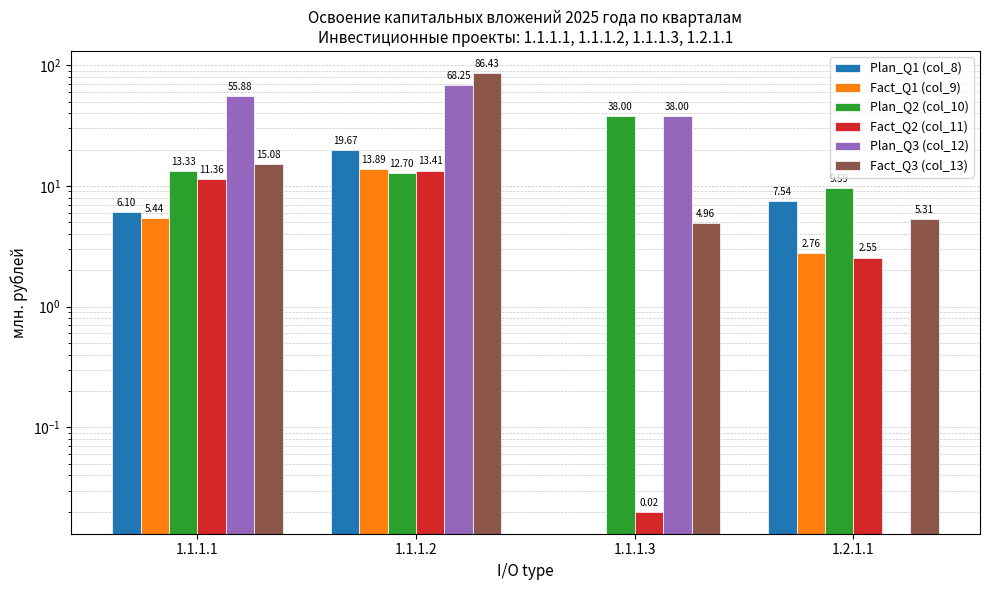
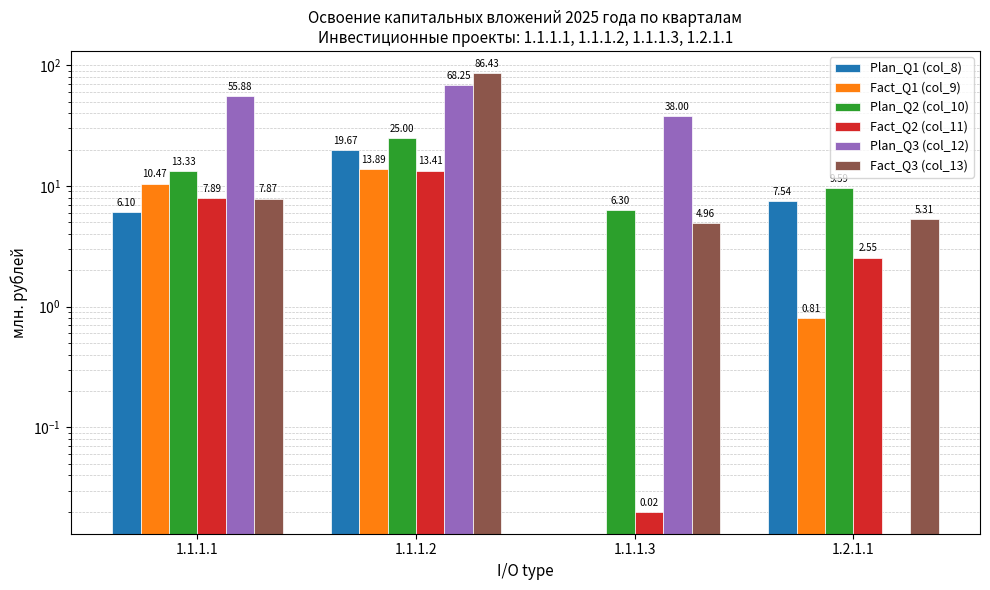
  {
    "Plan_Q1 (col_8)": {
      "1.1.1.1": 6.10,
      "1.1.1.2": 19.67,
      "1.2.1.1": 7.54
    },
    "Fact_Q1 (col_9)": {
-     "1.1.1.1": 5.44,
+     "1.1.1.1": 10.47,
      "1.1.1.2": 13.89,
-     "1.2.1.1": 2.76
+     "1.2.1.1": 0.81
    },
    "Plan_Q2 (col_10)": {
      "1.1.1.1": 13.33,
-     "1.1.1.2": 12.70,
-     "1.1.1.3": 38.00
+     "1.1.1.2": 25.00,
+     "1.1.1.3": 6.30
    },
    "Fact_Q2 (col_11)": {
-     "1.1.1.1": 11.36,
+     "1.1.1.1": 7.89,
      "1.1.1.2": 13.41,
      "1.1.1.3": 0.02,
      "1.2.1.1": 2.55
    },
    "Plan_Q3 (col_12)": {
      "1.1.1.1": 55.88,
      "1.1.1.2": 68.25,
      "1.1.1.3": 38.00
    },
    "Fact_Q3 (col_13)": {
-     "1.1.1.1": 15.08,
+     "1.1.1.1": 7.87,
      "1.1.1.2": 86.43,
      "1.1.1.3": 4.96,
      "1.2.1.1": 5.31
    }
  }
